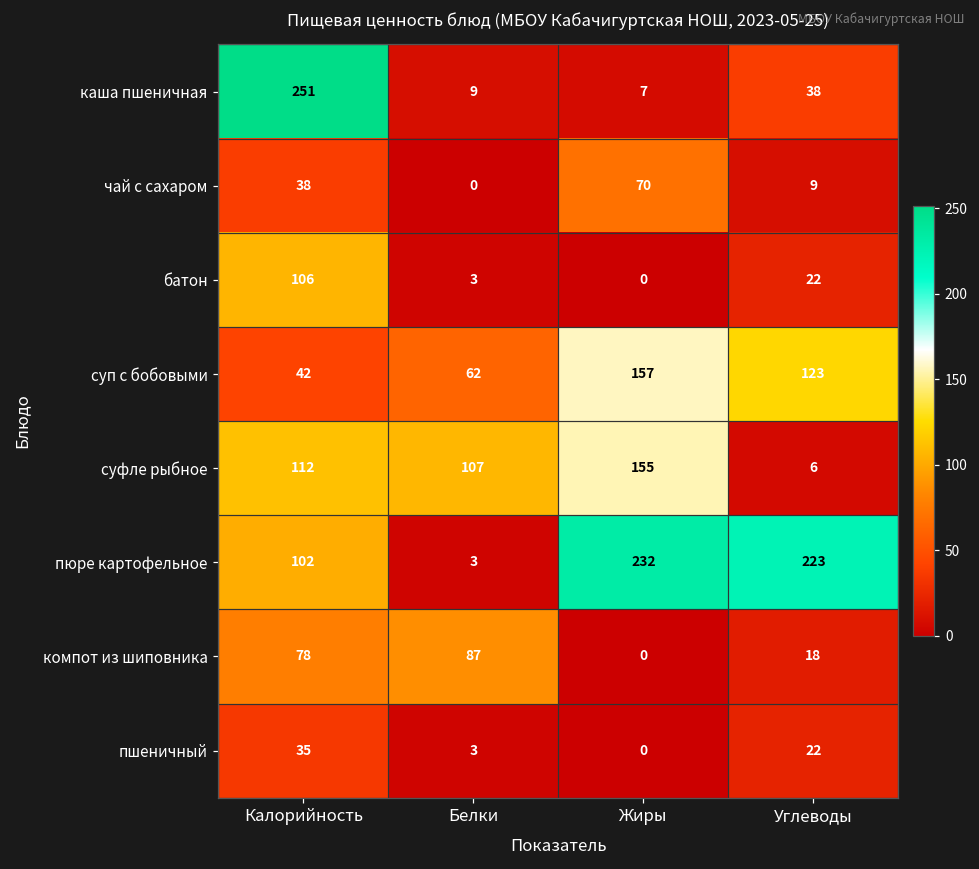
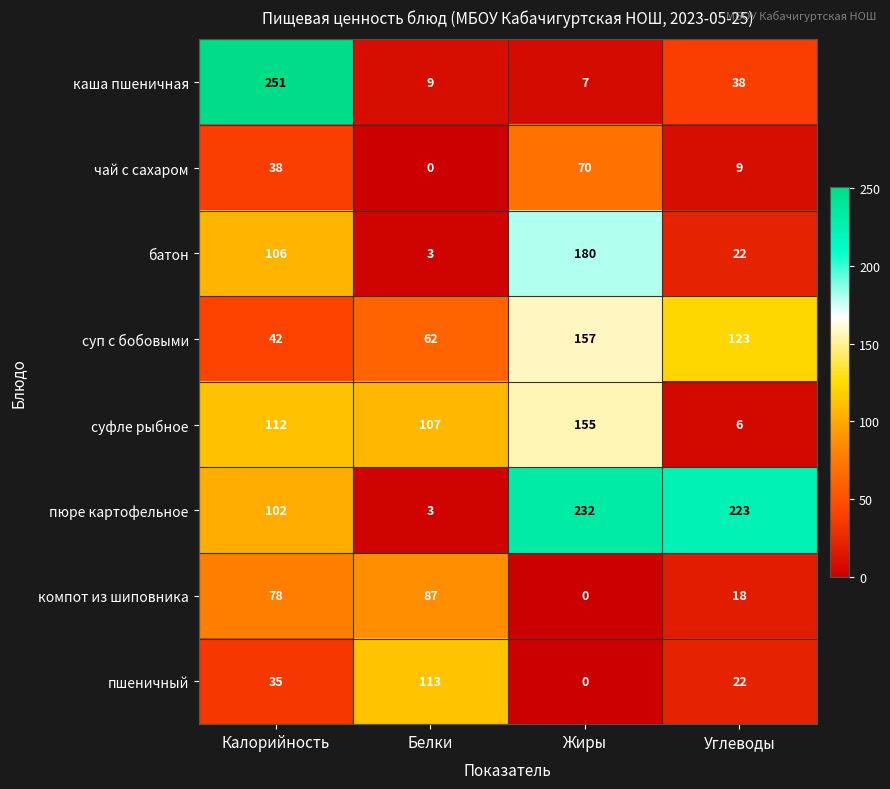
  {
    "каша пшеничная": {
      "Калорийность": 251,
      "Белки": 9,
      "Жиры": 7,
      "Углеводы": 38
    },
    "чай с сахаром": {
      "Калорийность": 38,
      "Белки": 0,
      "Жиры": 70,
      "Углеводы": 9
    },
    "батон": {
      "Калорийность": 106,
      "Белки": 3,
-     "Жиры": 0,
+     "Жиры": 180,
      "Углеводы": 22
    },
    "суп с бобовыми": {
      "Калорийность": 42,
      "Белки": 62,
      "Жиры": 157,
      "Углеводы": 123
    },
    "суфле рыбное": {
      "Калорийность": 112,
      "Белки": 107,
      "Жиры": 155,
      "Углеводы": 6
    },
    "пюре картофельное": {
      "Калорийность": 102,
      "Белки": 3,
      "Жиры": 232,
      "Углеводы": 223
    },
    "компот из шиповника": {
      "Калорийность": 78,
      "Белки": 87,
      "Жиры": 0,
      "Углеводы": 18
    },
    "пшеничный": {
      "Калорийность": 35,
-     "Белки": 3,
+     "Белки": 113,
      "Жиры": 0,
      "Углеводы": 22
    }
  }
